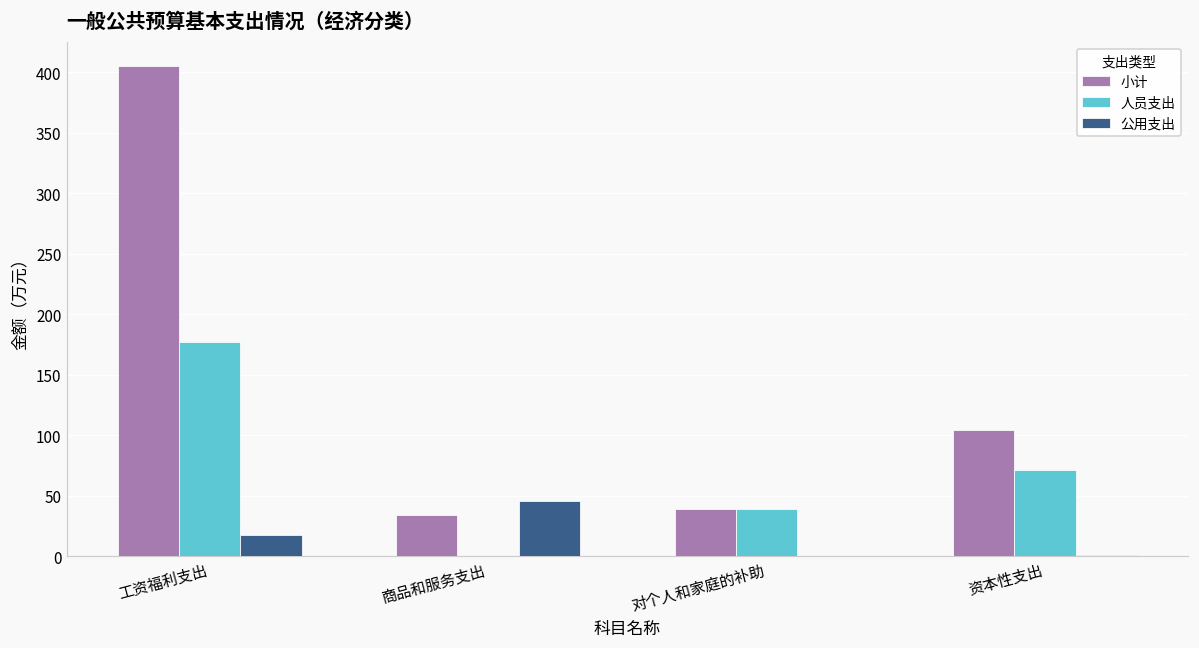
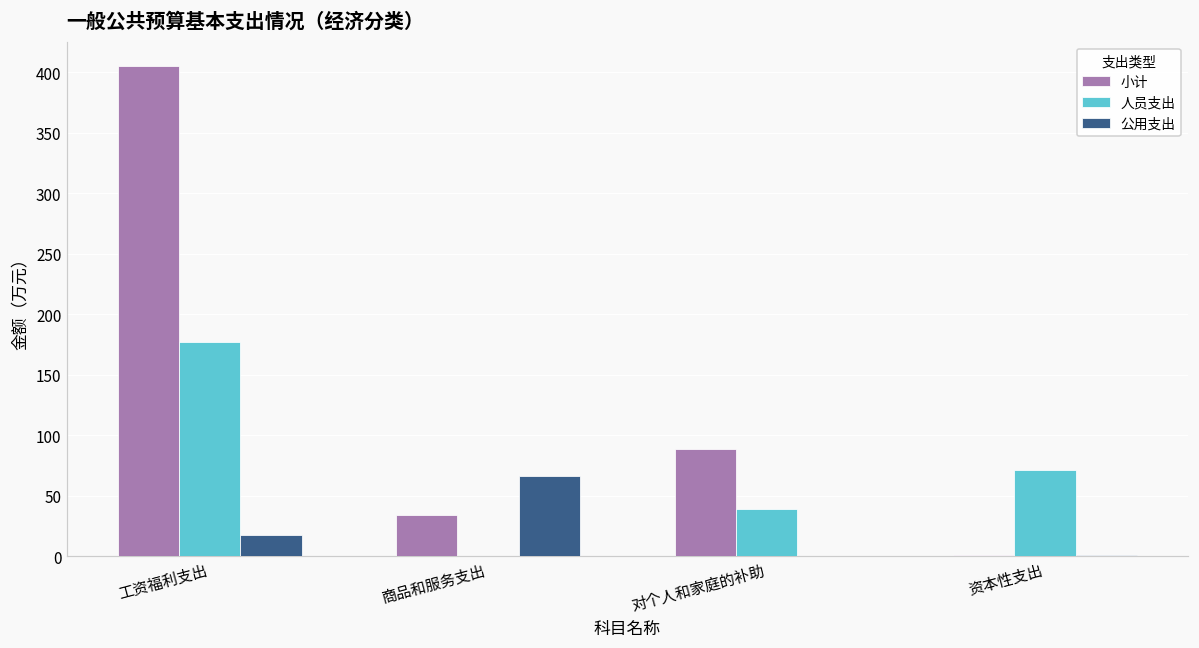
  {
    "小计": {
      "工资福利支出": 405,
      "商品和服务支出": 35,
-     "对个人和家庭的补助": 39,
-     "资本性支出": 105
+     "对个人和家庭的补助": 89,
+     "资本性支出": 1
    },
    "人员支出": {
      "工资福利支出": 177,
      "商品和服务支出": 0,
      "对个人和家庭的补助": 39,
      "资本性支出": 72
    },
    "公用支出": {
      "工资福利支出": 17,
-     "商品和服务支出": 46,
+     "商品和服务支出": 67,
      "对个人和家庭的补助": 0
    }
  }
